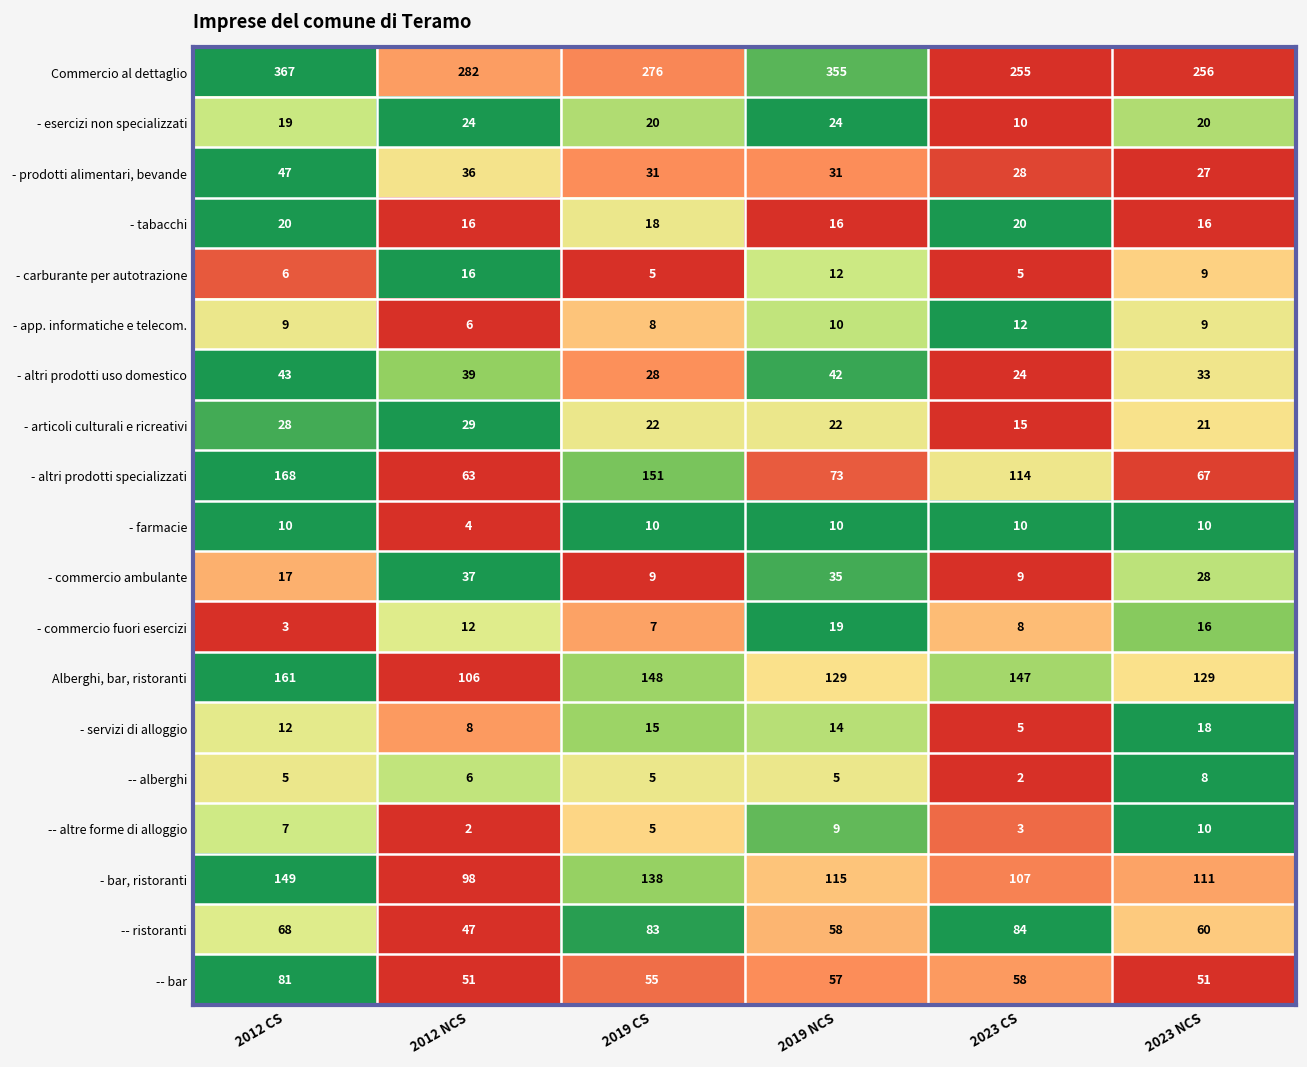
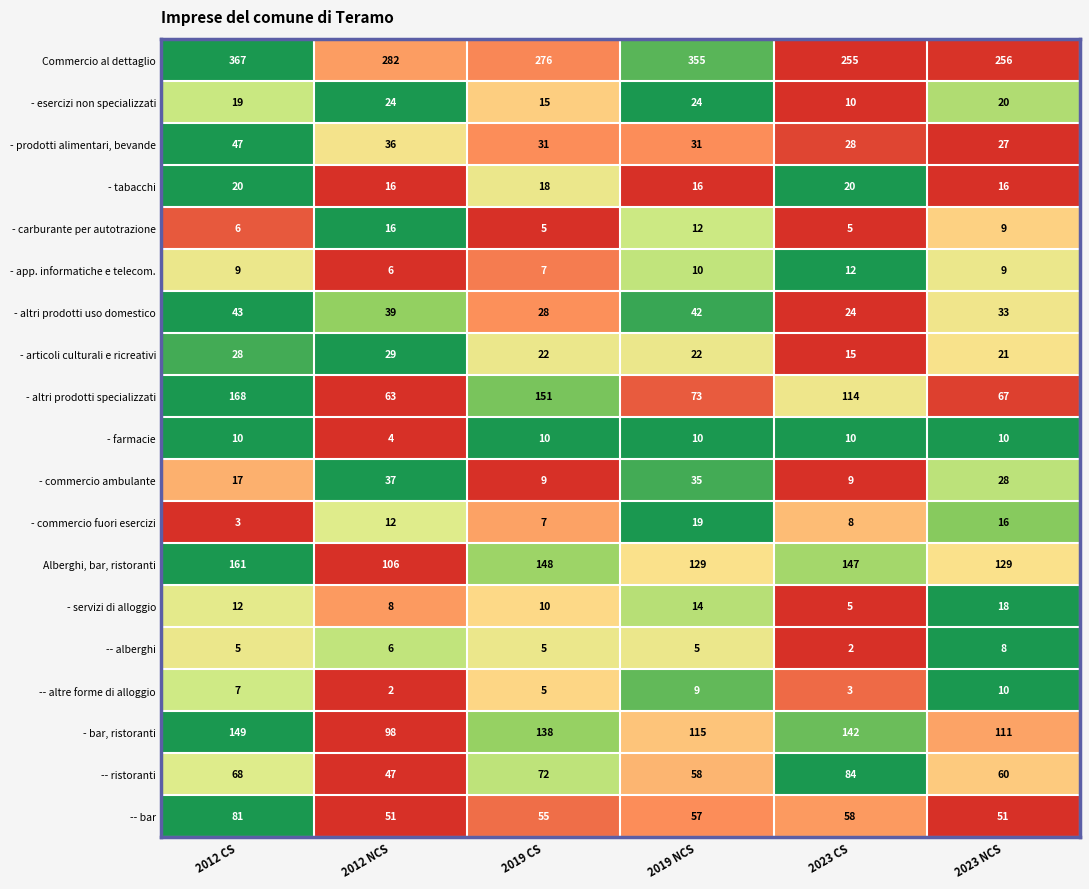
  {
    "Commercio al dettaglio": {
      "2012 CS": 367,
      "2012 NCS": 282,
      "2019 CS": 276,
      "2019 NCS": 355,
      "2023 CS": 255,
      "2023 NCS": 256
    },
    "- esercizi non specializzati": {
      "2012 CS": 19,
      "2012 NCS": 24,
-     "2019 CS": 20,
+     "2019 CS": 15,
      "2019 NCS": 24,
      "2023 CS": 10,
      "2023 NCS": 20
    },
    "- prodotti alimentari, bevande": {
      "2012 CS": 47,
      "2012 NCS": 36,
      "2019 CS": 31,
      "2019 NCS": 31,
      "2023 CS": 28,
      "2023 NCS": 27
    },
    "- tabacchi": {
      "2012 CS": 20,
      "2012 NCS": 16,
      "2019 CS": 18,
      "2019 NCS": 16,
      "2023 CS": 20,
      "2023 NCS": 16
    },
    "- carburante per autotrazione": {
      "2012 CS": 6,
      "2012 NCS": 16,
      "2019 CS": 5,
      "2019 NCS": 12,
      "2023 CS": 5,
      "2023 NCS": 9
    },
    "- app. informatiche e telecom.": {
      "2012 CS": 9,
      "2012 NCS": 6,
-     "2019 CS": 8,
+     "2019 CS": 7,
      "2019 NCS": 10,
      "2023 CS": 12,
      "2023 NCS": 9
    },
    "- altri prodotti uso domestico": {
      "2012 CS": 43,
      "2012 NCS": 39,
      "2019 CS": 28,
      "2019 NCS": 42,
      "2023 CS": 24,
      "2023 NCS": 33
    },
    "- articoli culturali e ricreativi": {
      "2012 CS": 28,
      "2012 NCS": 29,
      "2019 CS": 22,
      "2019 NCS": 22,
      "2023 CS": 15,
      "2023 NCS": 21
    },
    "- altri prodotti specializzati": {
      "2012 CS": 168,
      "2012 NCS": 63,
      "2019 CS": 151,
      "2019 NCS": 73,
      "2023 CS": 114,
      "2023 NCS": 67
    },
    "- farmacie": {
      "2012 CS": 10,
      "2012 NCS": 4,
      "2019 CS": 10,
      "2019 NCS": 10,
      "2023 CS": 10,
      "2023 NCS": 10
    },
    "- commercio ambulante": {
      "2012 CS": 17,
      "2012 NCS": 37,
      "2019 CS": 9,
      "2019 NCS": 35,
      "2023 CS": 9,
      "2023 NCS": 28
    },
    "- commercio fuori esercizi": {
      "2012 CS": 3,
      "2012 NCS": 12,
      "2019 CS": 7,
      "2019 NCS": 19,
      "2023 CS": 8,
      "2023 NCS": 16
    },
    "Alberghi, bar, ristoranti": {
      "2012 CS": 161,
      "2012 NCS": 106,
      "2019 CS": 148,
      "2019 NCS": 129,
      "2023 CS": 147,
      "2023 NCS": 129
    },
    "- servizi di alloggio": {
      "2012 CS": 12,
      "2012 NCS": 8,
-     "2019 CS": 15,
+     "2019 CS": 10,
      "2019 NCS": 14,
      "2023 CS": 5,
      "2023 NCS": 18
    },
    "-- alberghi": {
      "2012 CS": 5,
      "2012 NCS": 6,
      "2019 CS": 5,
      "2019 NCS": 5,
      "2023 CS": 2,
      "2023 NCS": 8
    },
    "-- altre forme di alloggio": {
      "2012 CS": 7,
      "2012 NCS": 2,
      "2019 CS": 5,
      "2019 NCS": 9,
      "2023 CS": 3,
      "2023 NCS": 10
    },
    "- bar, ristoranti": {
      "2012 CS": 149,
      "2012 NCS": 98,
      "2019 CS": 138,
      "2019 NCS": 115,
-     "2023 CS": 107,
+     "2023 CS": 142,
      "2023 NCS": 111
    },
    "-- ristoranti": {
      "2012 CS": 68,
      "2012 NCS": 47,
-     "2019 CS": 83,
+     "2019 CS": 72,
      "2019 NCS": 58,
      "2023 CS": 84,
      "2023 NCS": 60
    },
    "-- bar": {
      "2012 CS": 81,
      "2012 NCS": 51,
      "2019 CS": 55,
      "2019 NCS": 57,
      "2023 CS": 58,
      "2023 NCS": 51
    }
  }
